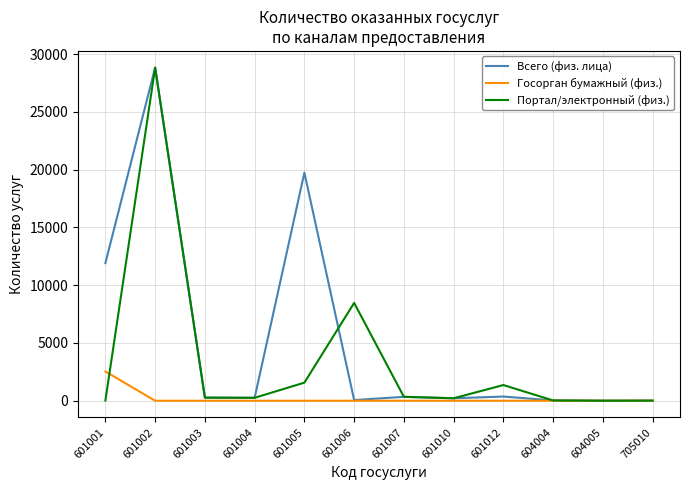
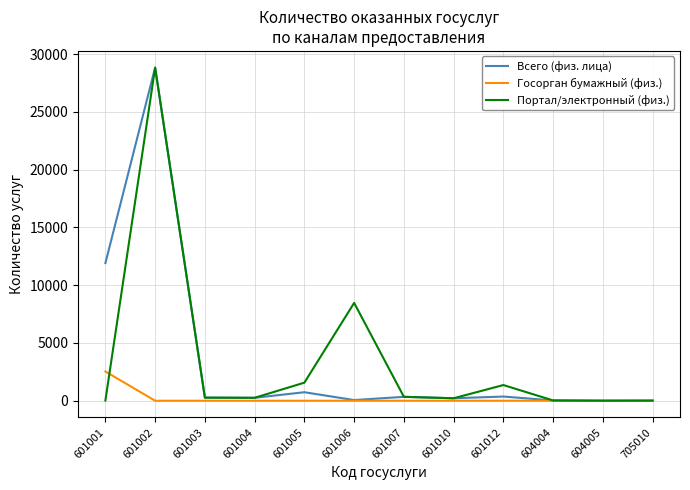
  {
    "Всего (физ. лица)": {
      "601001": 11900,
-     "601005": 19700,
+     "601005": 700,
      "601012": 400
    },
    "Госорган бумажный (физ.)": {
      "601001": 2500,
      "601002": 0,
      "601003": 0,
      "601004": 0,
      "601005": 0,
      "601007": 0,
      "601012": 0
    },
    "Портал/электронный (физ.)": {
      "601001": 0,
      "601005": 1600,
      "601006": 8500,
      "601012": 1400
    }
  }
